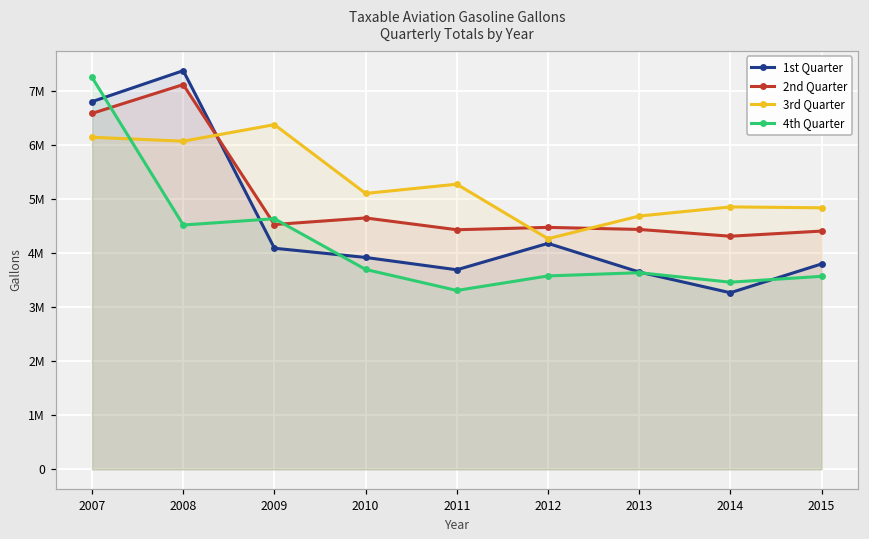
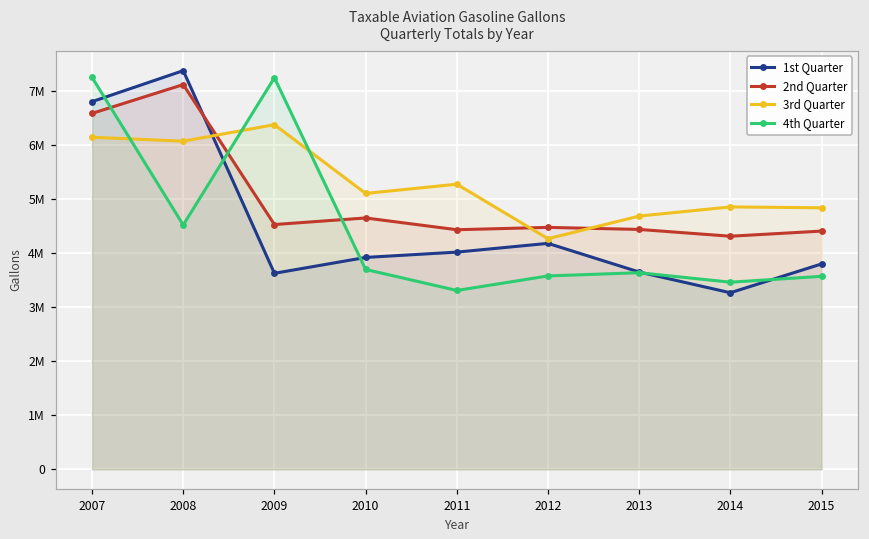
  {
    "1st Quarter": {
      "2007": 6800000,
      "2008": 7400000,
-     "2009": 4100000,
+     "2009": 3600000,
      "2010": 3900000,
-     "2011": 3700000,
+     "2011": 4000000,
      "2012": 4200000,
      "2014": 3300000,
      "2015": 3800000
    },
    "2nd Quarter": {
      "2007": 6600000,
      "2008": 7100000,
      "2009": 4500000,
      "2010": 4700000,
      "2011": 4400000,
      "2012": 4500000,
      "2013": 4400000,
      "2014": 4300000,
      "2015": 4400000
    },
    "3rd Quarter": {
      "2007": 6100000,
      "2008": 6100000,
      "2009": 6400000,
      "2010": 5100000,
      "2011": 5300000,
      "2012": 4300000,
      "2013": 4700000,
      "2014": 4900000,
      "2015": 4800000
    },
    "4th Quarter": {
      "2007": 7300000,
      "2008": 4500000,
-     "2009": 4600000,
+     "2009": 7300000,
      "2010": 3700000,
      "2011": 3300000,
      "2012": 3600000,
      "2014": 3500000,
      "2015": 3600000
    }
  }
